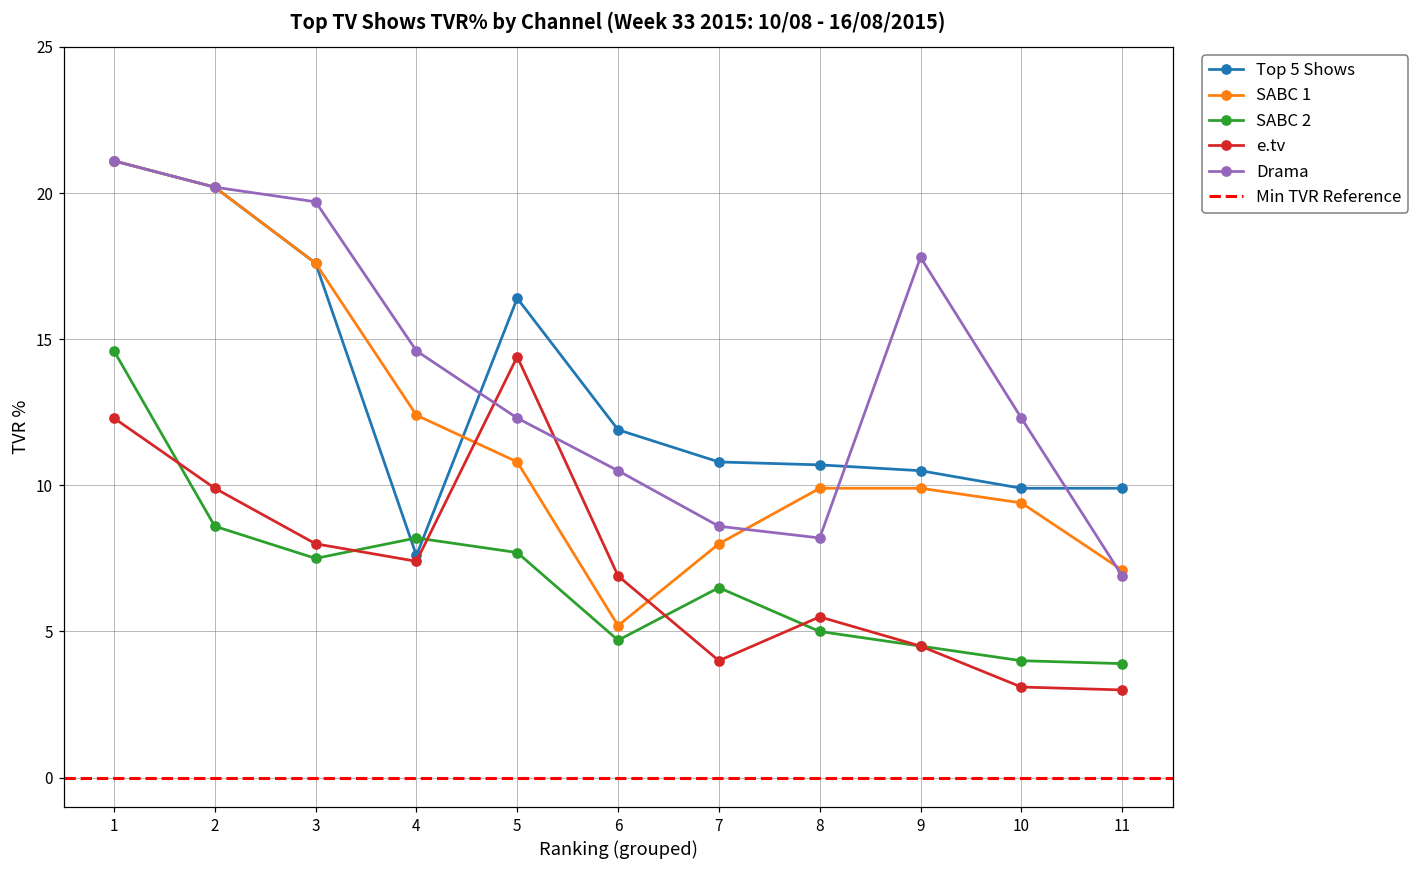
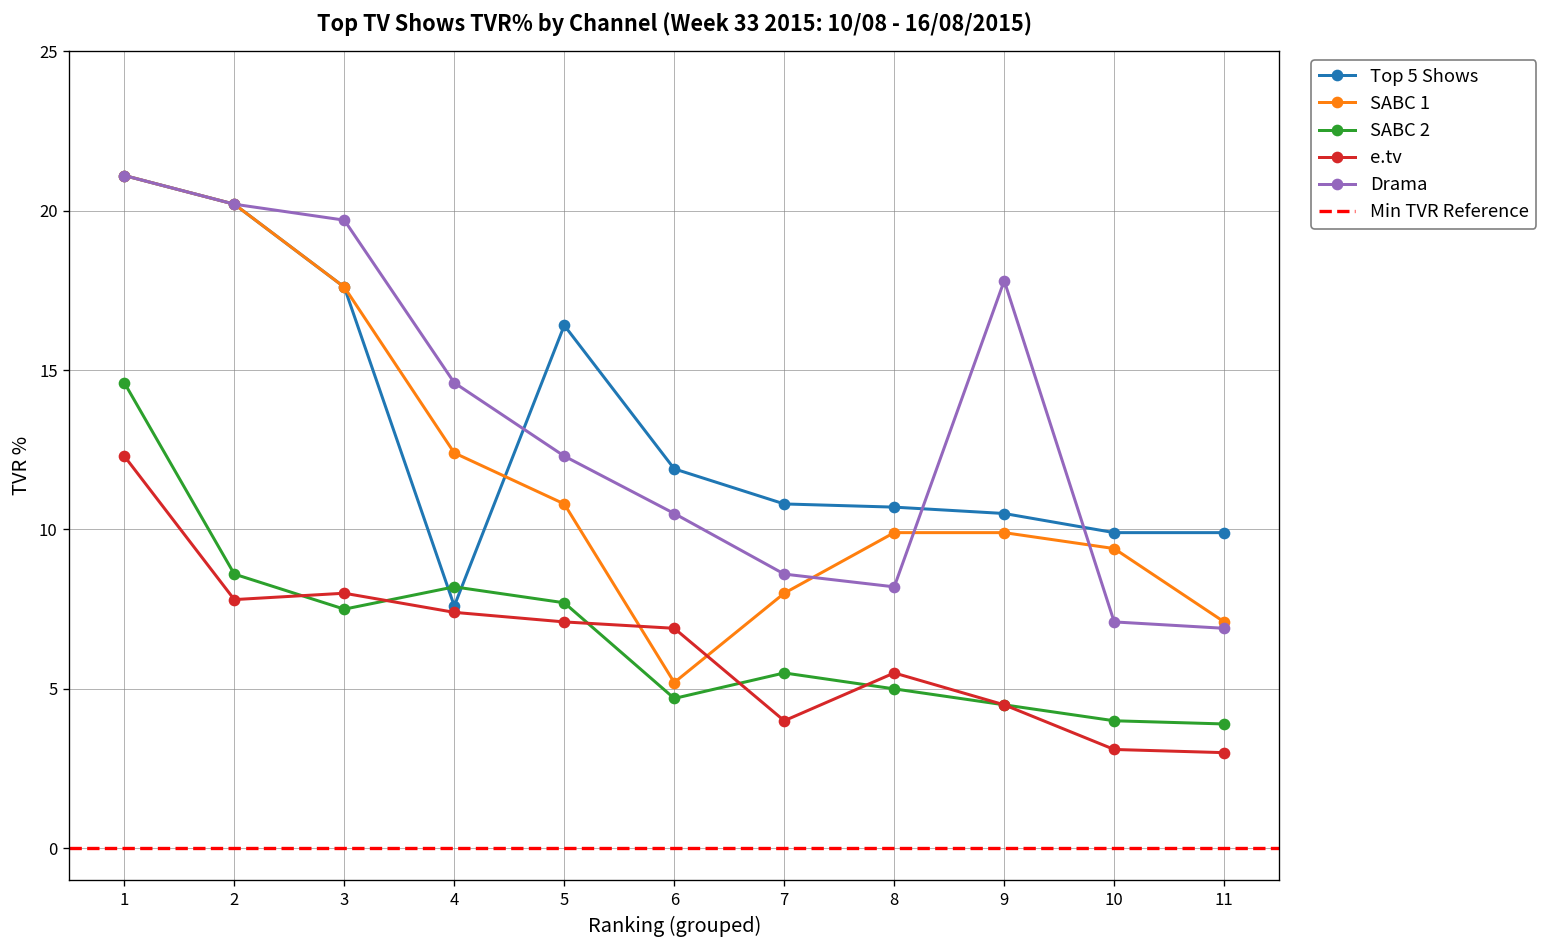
  {
    "Top 5 Shows": {
      "4": 7.6,
      "5": 16.4,
      "6": 11.9,
      "7": 10.8,
      "8": 10.7,
      "9": 10.5,
      "10": 9.9,
      "11": 9.9
    },
    "SABC 1": {
      "4": 12.4,
      "5": 10.8,
      "6": 5.2,
      "7": 8.0,
      "8": 9.9,
      "9": 9.9,
      "10": 9.4,
      "11": 7.1
    },
    "SABC 2": {
      "1": 14.6,
      "2": 8.6,
      "3": 7.5,
      "4": 8.2,
      "5": 7.7,
      "6": 4.7,
-     "7": 6.5,
+     "7": 5.5,
      "8": 5.0,
      "10": 4.0,
      "11": 3.9
    },
    "e.tv": {
      "1": 12.3,
-     "2": 9.9,
+     "2": 7.8,
      "3": 8.0,
      "4": 7.4,
-     "5": 14.4,
+     "5": 7.1,
      "6": 6.9,
      "7": 4.0,
      "8": 5.5,
      "10": 3.1,
      "11": 3.0
    },
    "Drama": {
      "3": 19.7,
      "4": 14.6,
      "5": 12.3,
      "6": 10.5,
      "7": 8.6,
      "8": 8.2,
      "9": 17.8,
-     "10": 12.3,
+     "10": 7.1,
      "11": 6.9
    }
  }
